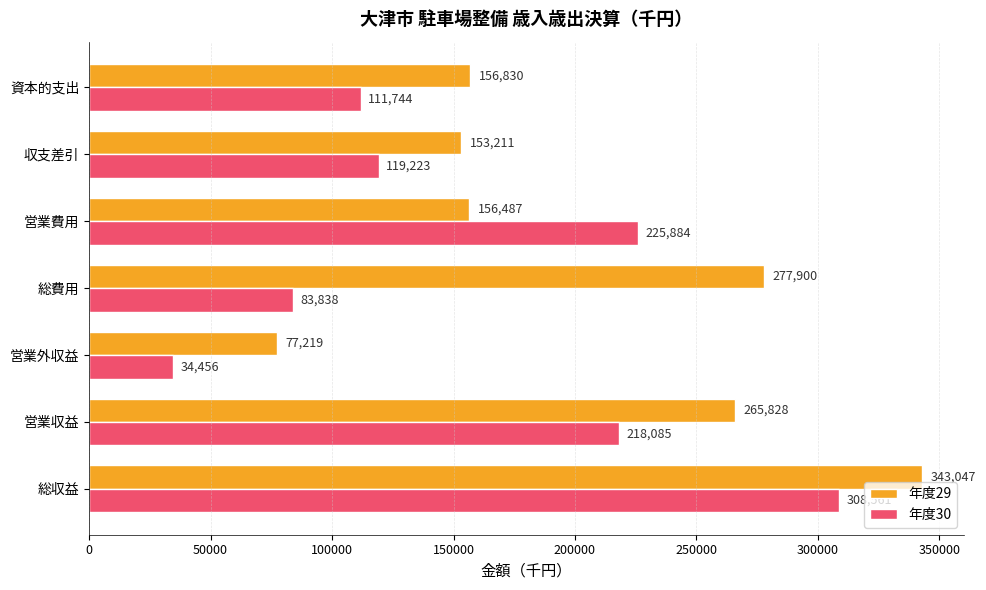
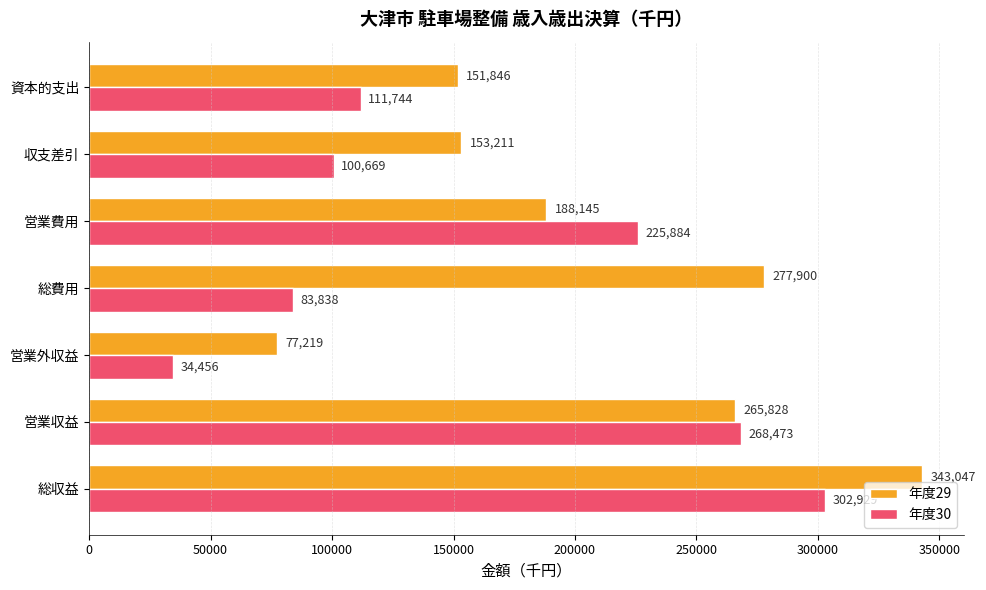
  {
    "年度29": {
-     "資本的支出": "156,830",
+     "資本的支出": "151,846",
      "収支差引": "153,211",
-     "営業費用": "156,487",
+     "営業費用": "188,145",
      "総費用": "277,900",
      "営業外収益": "77,219",
      "営業収益": "265,828"
    },
    "年度30": {
      "資本的支出": "111,744",
-     "収支差引": "119,223",
+     "収支差引": "100,669",
      "営業費用": "225,884",
      "総費用": "83,838",
      "営業外収益": "34,456",
-     "営業収益": "218,085",
-     "総収益": "309000"
+     "営業収益": "268,473",
+     "総収益": "303000"
    }
  }
